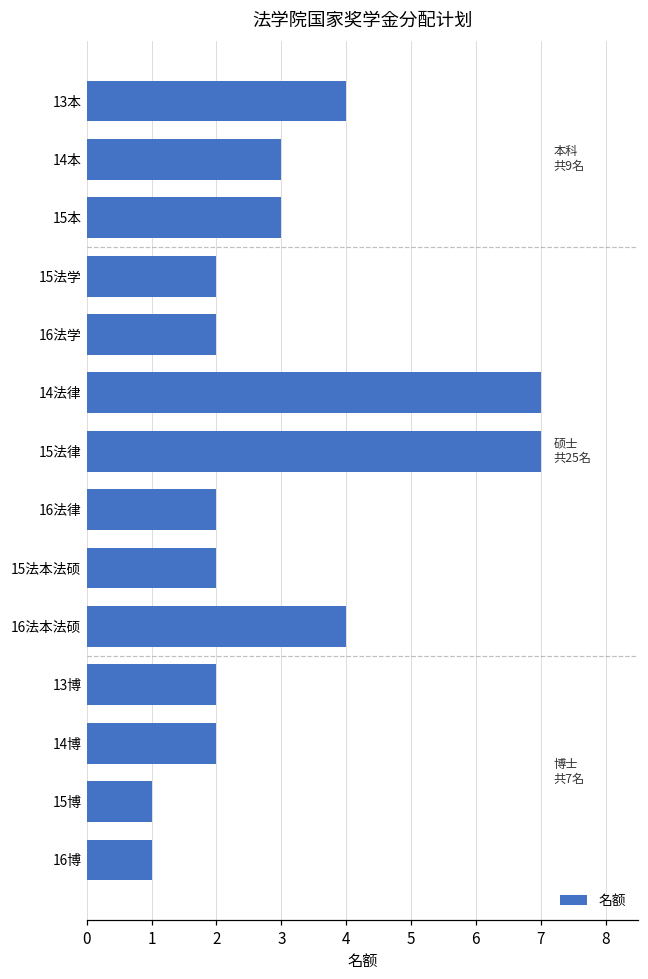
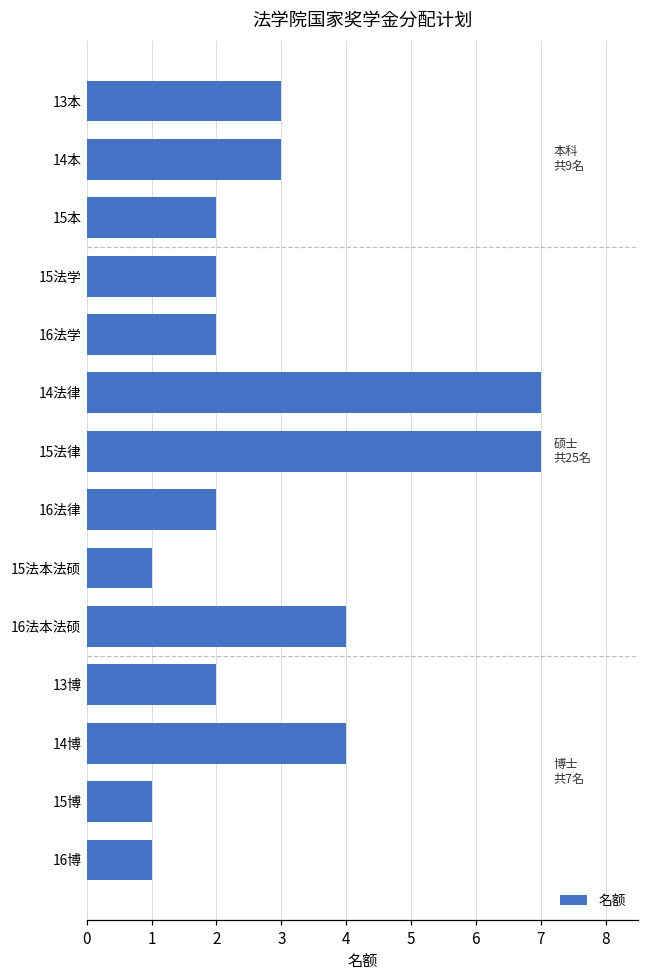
  {
-   "13本": 4,
+   "13本": 3,
    "14本": 3,
-   "15本": 3,
+   "15本": 2,
    "15法学": 2,
    "16法学": 2,
    "14法律": 7,
    "15法律": 7,
    "16法律": 2,
-   "15法本法硕": 2,
+   "15法本法硕": 1,
    "16法本法硕": 4,
    "13博": 2,
-   "14博": 2,
+   "14博": 4,
    "15博": 1,
    "16博": 1
  }
